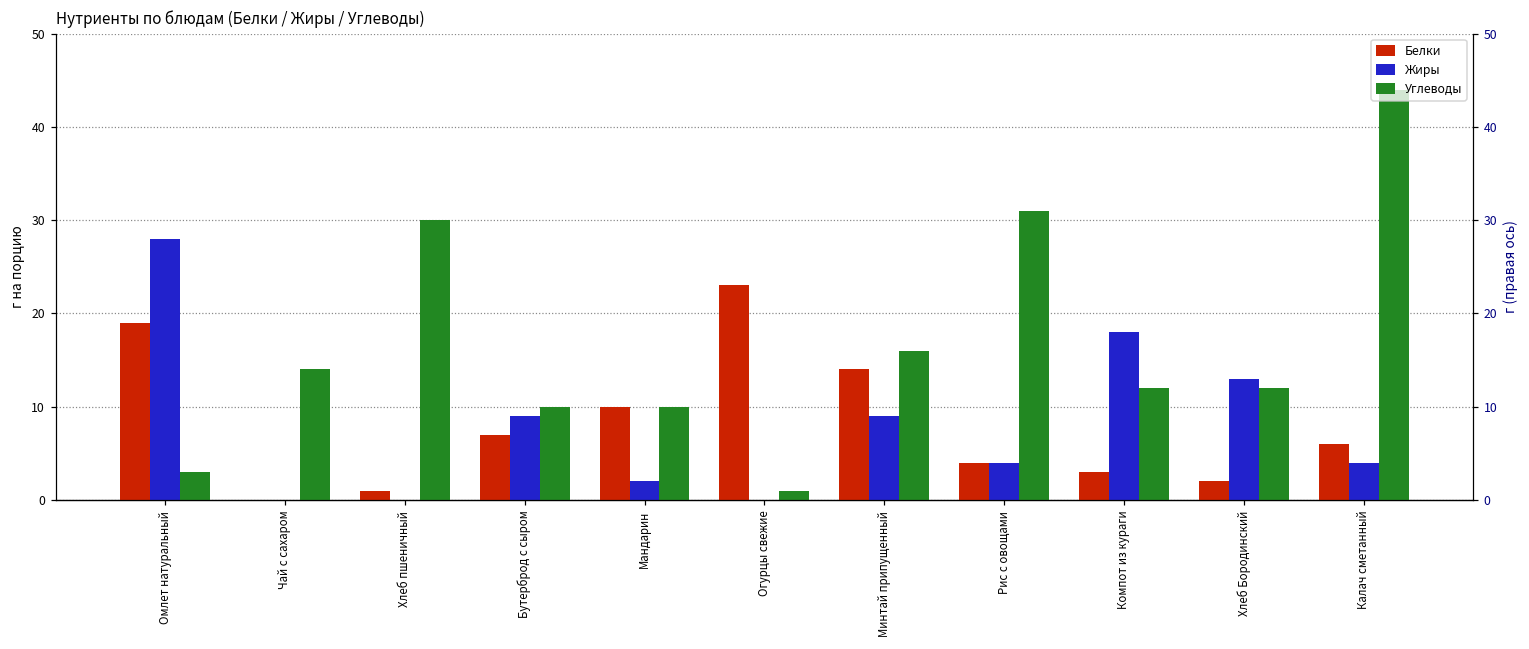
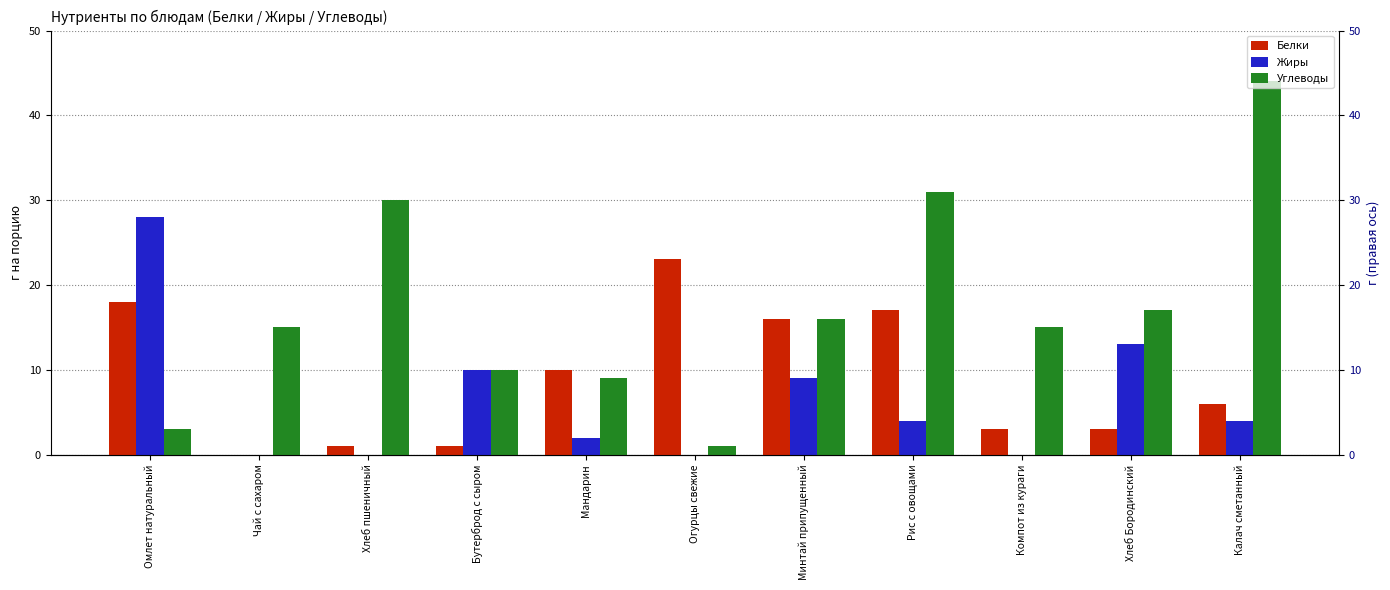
  {
    "Белки": {
-     "Омлет натуральный": 19,
+     "Омлет натуральный": 18,
      "Чай с сахаром": 0,
      "Хлеб пшеничный": 1,
-     "Бутерброд с сыром": 7,
+     "Бутерброд с сыром": 1,
      "Мандарин": 10,
      "Огурцы свежие": 23,
-     "Минтай припущенный": 14,
-     "Рис с овощами": 4,
+     "Минтай припущенный": 16,
+     "Рис с овощами": 17,
      "Компот из кураги": 3,
-     "Хлеб Бородинский": 2,
+     "Хлеб Бородинский": 3,
      "Калач сметанный": 6
    },
    "Жиры": {
      "Омлет натуральный": 28,
      "Чай с сахаром": 0,
      "Хлеб пшеничный": 0,
-     "Бутерброд с сыром": 9,
+     "Бутерброд с сыром": 10,
      "Мандарин": 2,
      "Огурцы свежие": 0,
      "Минтай припущенный": 9,
      "Рис с овощами": 4,
-     "Компот из кураги": 18,
+     "Компот из кураги": 0,
      "Хлеб Бородинский": 13,
      "Калач сметанный": 4
    },
    "Углеводы": {
      "Омлет натуральный": 3,
-     "Чай с сахаром": 14,
+     "Чай с сахаром": 15,
      "Хлеб пшеничный": 30,
      "Бутерброд с сыром": 10,
-     "Мандарин": 10,
+     "Мандарин": 9,
      "Огурцы свежие": 1,
      "Минтай припущенный": 16,
      "Рис с овощами": 31,
-     "Компот из кураги": 12,
-     "Хлеб Бородинский": 12
+     "Компот из кураги": 15,
+     "Хлеб Бородинский": 17
    }
  }
